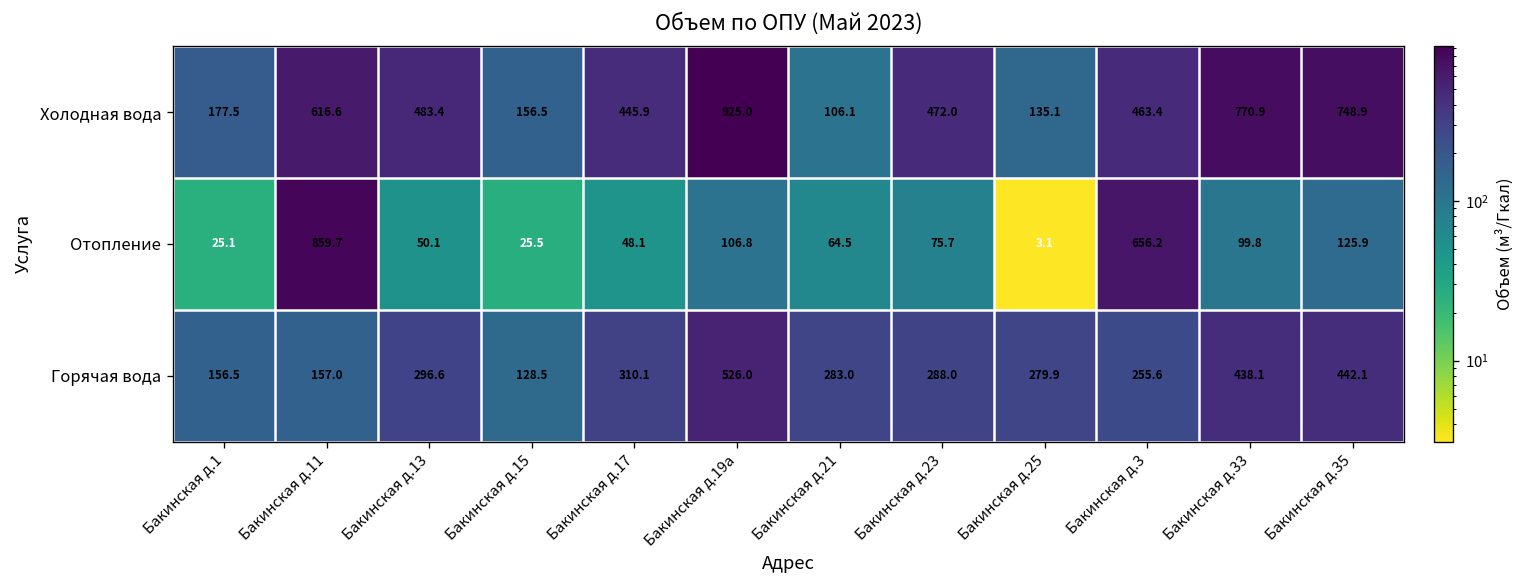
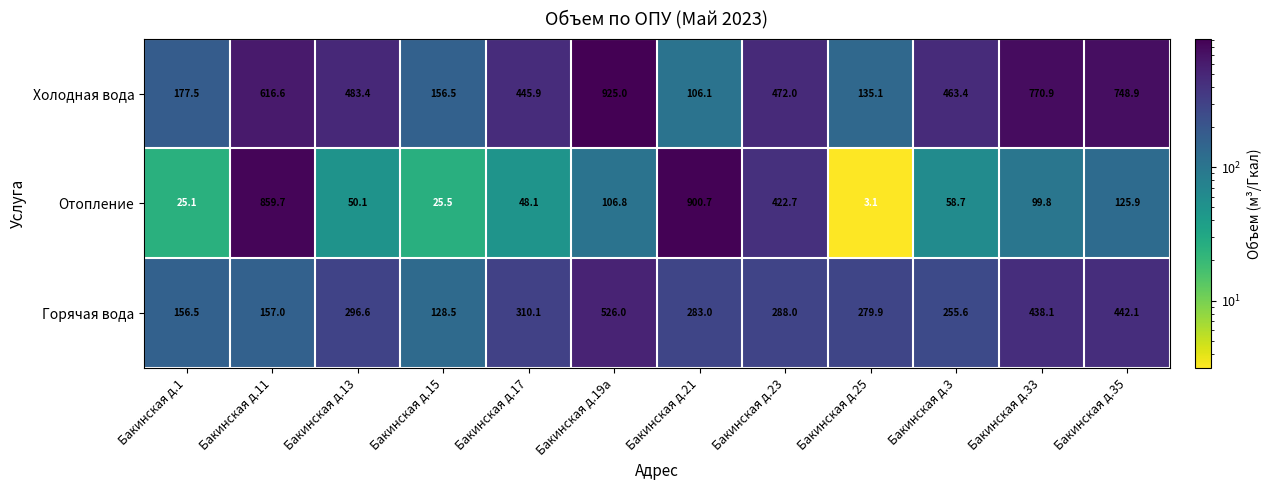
  {
    "Холодная вода": {
      "Бакинская д.1": 177.5,
      "Бакинская д.11": 616.6,
      "Бакинская д.13": 483.4,
      "Бакинская д.15": 156.5,
      "Бакинская д.17": 445.9,
      "Бакинская д.19а": 925.0,
      "Бакинская д.21": 106.1,
      "Бакинская д.23": 472.0,
      "Бакинская д.25": 135.1,
      "Бакинская д.3": 463.4,
      "Бакинская д.33": 770.9,
      "Бакинская д.35": 748.9
    },
    "Отопление": {
      "Бакинская д.1": 25.1,
      "Бакинская д.11": 859.7,
      "Бакинская д.13": 50.1,
      "Бакинская д.15": 25.5,
      "Бакинская д.17": 48.1,
      "Бакинская д.19а": 106.8,
-     "Бакинская д.21": 64.5,
-     "Бакинская д.23": 75.7,
+     "Бакинская д.21": 900.7,
+     "Бакинская д.23": 422.7,
      "Бакинская д.25": 3.1,
-     "Бакинская д.3": 656.2,
+     "Бакинская д.3": 58.7,
      "Бакинская д.33": 99.8,
      "Бакинская д.35": 125.9
    },
    "Горячая вода": {
      "Бакинская д.1": 156.5,
      "Бакинская д.11": 157.0,
      "Бакинская д.13": 296.6,
      "Бакинская д.15": 128.5,
      "Бакинская д.17": 310.1,
      "Бакинская д.19а": 526.0,
      "Бакинская д.21": 283.0,
      "Бакинская д.23": 288.0,
      "Бакинская д.25": 279.9,
      "Бакинская д.3": 255.6,
      "Бакинская д.33": 438.1,
      "Бакинская д.35": 442.1
    }
  }
